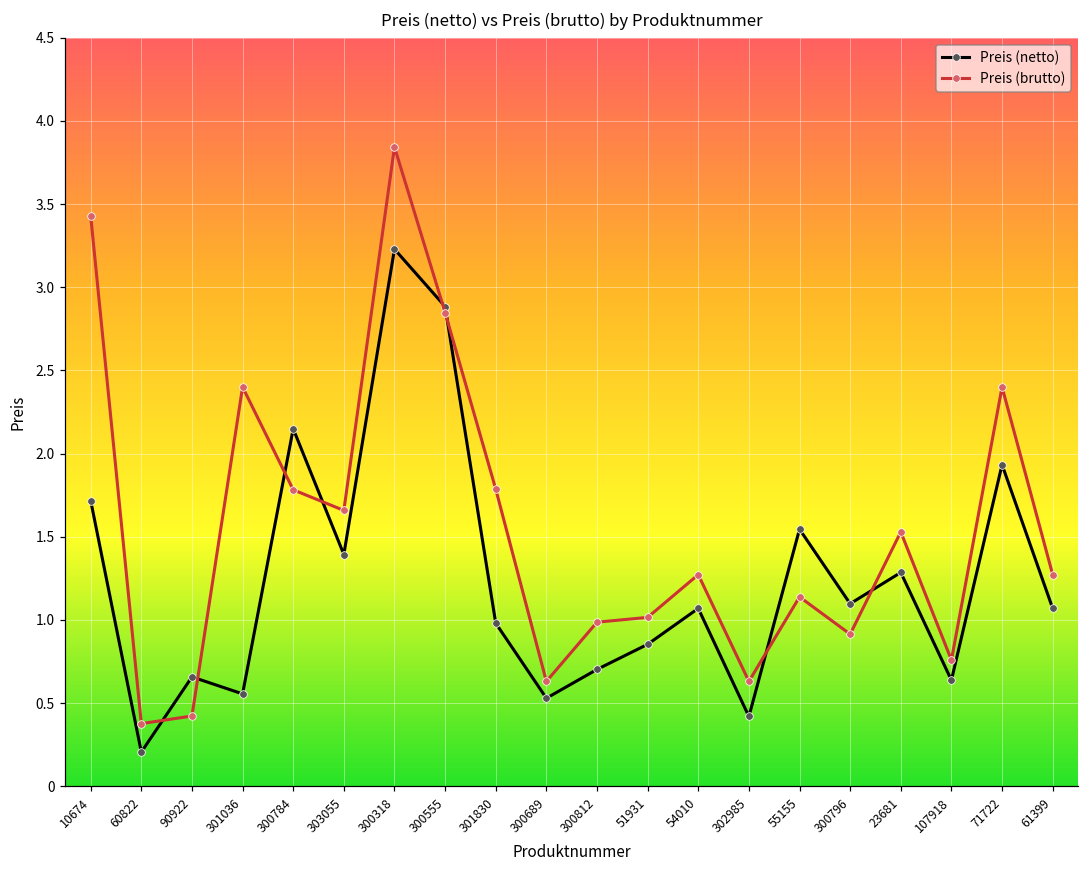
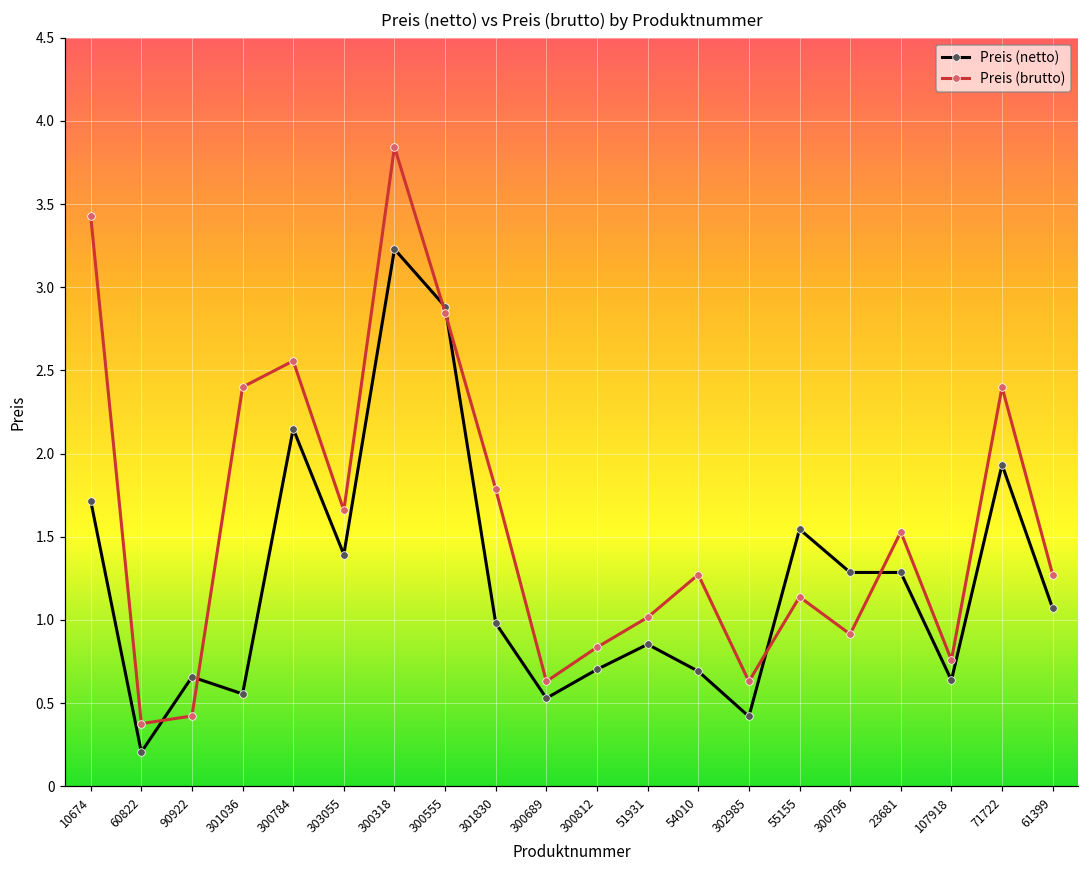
  {
    "Preis (netto)": {
      "10674": 1.72,
      "60822": 0.21,
      "90922": 0.66,
      "301036": 0.56,
      "300784": 2.15,
      "303055": 1.39,
      "300318": 3.23,
      "300555": 2.88,
      "301830": 0.98,
      "300689": 0.53,
      "300812": 0.70,
      "51931": 0.85,
-     "54010": 1.07,
+     "54010": 0.69,
      "302985": 0.42,
      "55155": 1.55,
-     "300796": 1.10,
+     "300796": 1.29,
      "23681": 1.29,
      "107918": 0.64,
      "71722": 1.93,
      "61399": 1.07
    },
    "Preis (brutto)": {
      "10674": 3.43,
      "60822": 0.38,
      "90922": 0.42,
      "301036": 2.40,
-     "300784": 1.78,
+     "300784": 2.56,
      "303055": 1.66,
      "300318": 3.84,
      "300555": 2.85,
      "301830": 1.79,
      "300689": 0.63,
-     "300812": 0.99,
+     "300812": 0.84,
      "51931": 1.02,
      "54010": 1.27,
      "302985": 0.63,
      "55155": 1.14,
      "300796": 0.91,
      "23681": 1.53,
      "107918": 0.76,
      "71722": 2.40,
      "61399": 1.27
    }
  }
